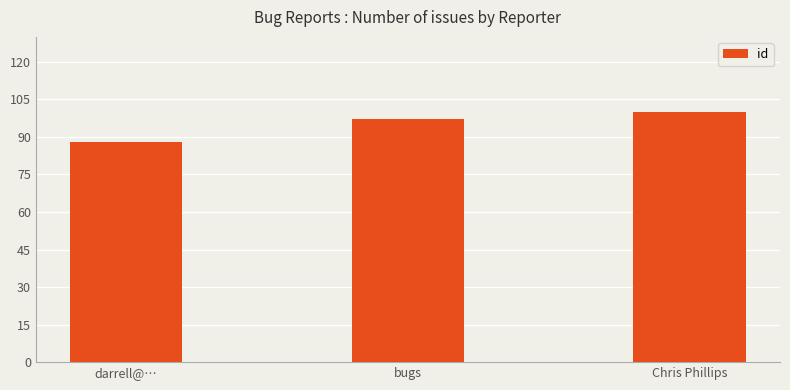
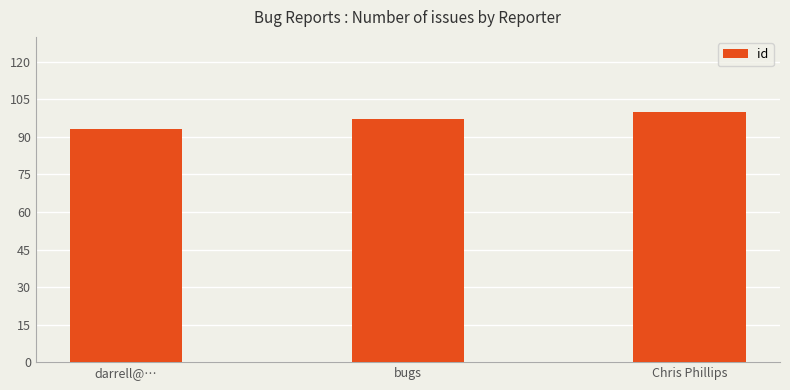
  {
-   "darrell@…": 88,
+   "darrell@…": 93,
    "bugs": 97,
    "Chris Phillips": 100
  }
